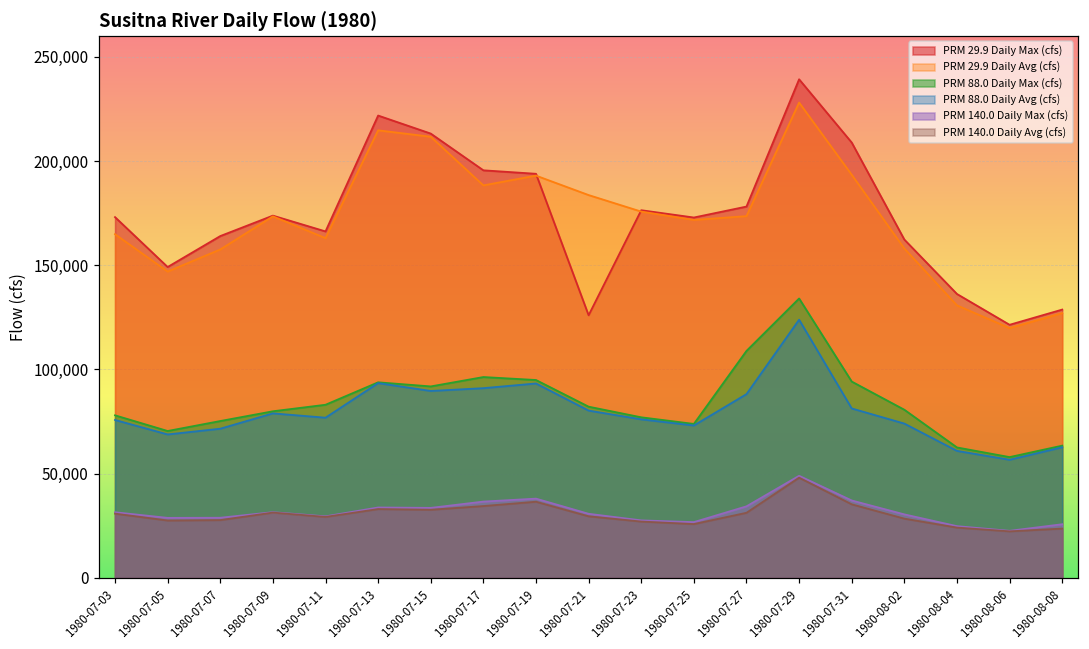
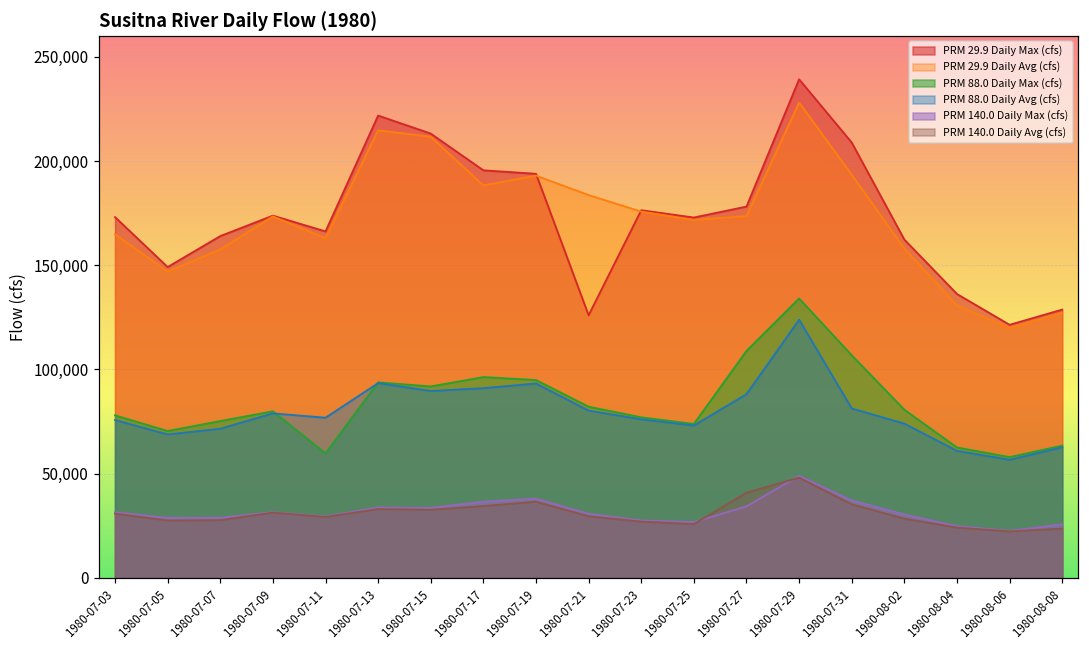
  {
    "PRM 29.9 Daily Max (cfs)": {
      "1980-07-03": "173,000",
      "1980-07-05": "149,000",
      "1980-07-07": "164,000",
      "1980-07-11": "166,000",
      "1980-07-13": "222,000",
      "1980-07-15": "213,000",
      "1980-07-17": "196,000",
      "1980-07-21": "126,000",
      "1980-07-27": "178,000",
      "1980-07-29": "239,000",
      "1980-07-31": "209,000",
      "1980-08-02": "162,000",
      "1980-08-04": "136,000",
      "1980-08-06": "121,000",
      "1980-08-08": "129,000"
    },
    "PRM 29.9 Daily Avg (cfs)": {
      "1980-07-03": "165,000",
      "1980-07-05": "147,000",
      "1980-07-07": "158,000",
      "1980-07-11": "163,000",
      "1980-07-13": "215,000",
      "1980-07-15": "212,000",
      "1980-07-17": "188,000",
      "1980-07-21": "184,000",
      "1980-07-27": "174,000",
      "1980-07-29": "228,000",
      "1980-07-31": "193,000",
      "1980-08-02": "158,000",
      "1980-08-04": "131,000",
      "1980-08-06": "120,000",
      "1980-08-08": "127,000"
    },
    "PRM 88.0 Daily Max (cfs)": {
      "1980-07-03": "78,000",
      "1980-07-05": "70,000",
      "1980-07-07": "75,000",
-     "1980-07-11": "83,000",
+     "1980-07-11": "60,000",
      "1980-07-15": "92,000",
      "1980-07-17": "96,000",
      "1980-07-19": "95,000",
      "1980-07-21": "82,000",
      "1980-07-27": "109,000",
      "1980-07-29": "134,000",
-     "1980-07-31": "94,000",
+     "1980-07-31": "107,000",
      "1980-08-02": "81,000",
      "1980-08-04": "63,000"
    },
    "PRM 88.0 Daily Avg (cfs)": {
      "1980-07-03": "76,000",
      "1980-07-05": "69,000",
      "1980-07-07": "72,000",
      "1980-07-11": "77,000",
      "1980-07-15": "90,000",
      "1980-07-17": "91,000",
      "1980-07-19": "93,000",
      "1980-07-21": "80,000",
      "1980-07-27": "88,000",
      "1980-07-29": "124,000",
      "1980-07-31": "81,000",
      "1980-08-02": "74,000",
      "1980-08-04": "61,000"
    },
    "PRM 140.0 Daily Max (cfs)": {
      "1980-07-17": "37,000",
      "1980-07-19": "38,000",
      "1980-07-27": "34,000",
      "1980-07-31": "37,000",
      "1980-08-02": "30,000",
      "1980-08-08": "26,000"
    },
    "PRM 140.0 Daily Avg (cfs)": {
      "1980-07-17": "34,000",
      "1980-07-19": "36,000",
-     "1980-07-27": "31,000",
+     "1980-07-27": "41,000",
      "1980-07-31": "35,000",
      "1980-08-02": "28,000",
      "1980-08-08": "24,000"
    }
  }
